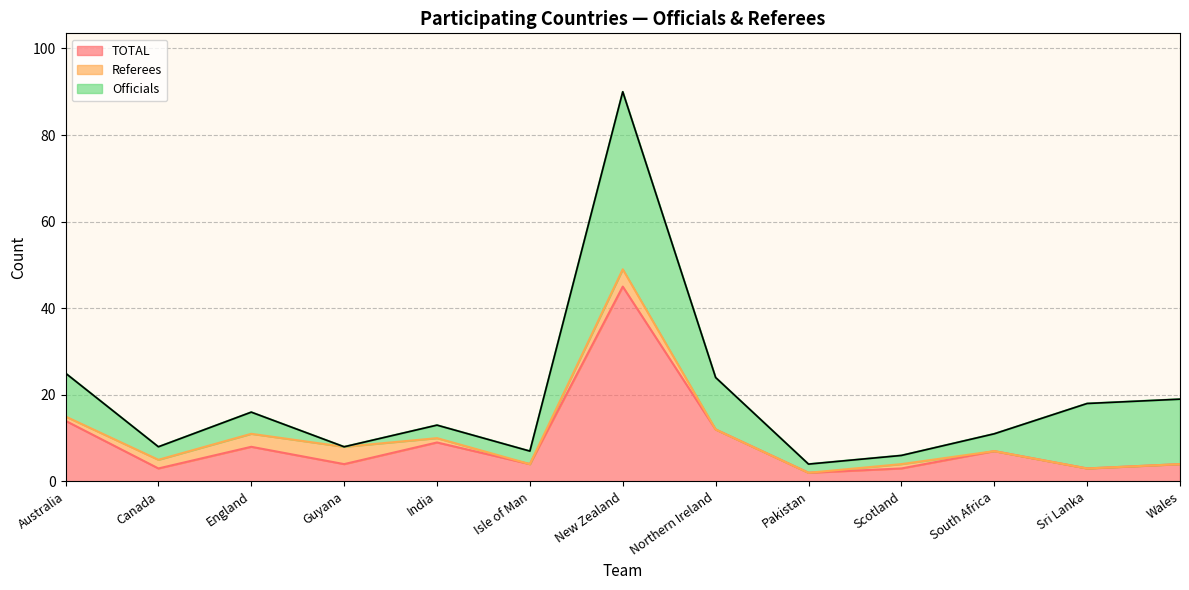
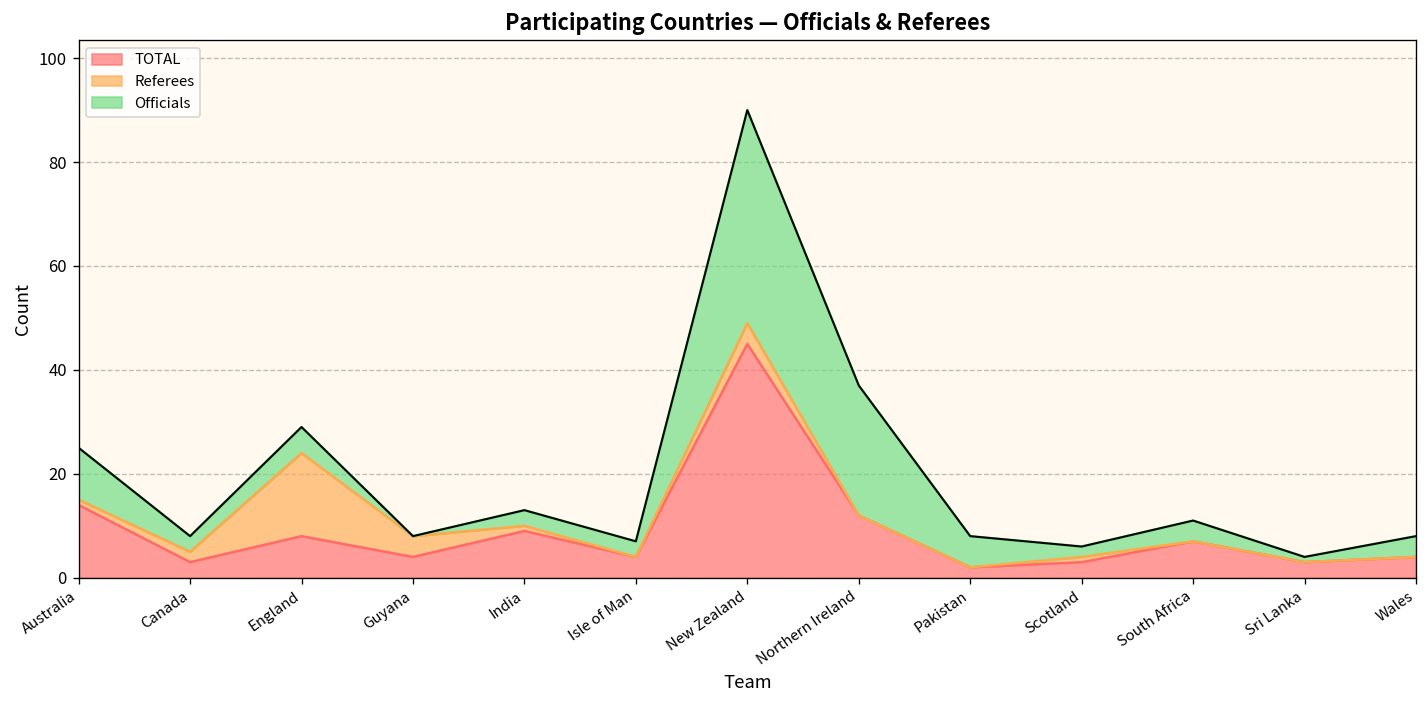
  {
    "TOTAL": {
      "Australia": 14,
      "Canada": 3,
      "England": 8,
      "Guyana": 4,
      "India": 9,
      "New Zealand": 45,
      "Scotland": 3
    },
    "Referees": {
      "Australia": 1,
      "Canada": 2,
-     "England": 3,
+     "England": 16,
      "India": 1,
      "New Zealand": 4,
      "Scotland": 1
    },
    "Officials": {
      "Australia": 10,
      "Canada": 3,
      "England": 5,
      "India": 3,
      "Isle of Man": 3,
      "New Zealand": 41,
-     "Northern Ireland": 12,
-     "Pakistan": 2,
+     "Northern Ireland": 25,
+     "Pakistan": 6,
      "Scotland": 2,
      "South Africa": 4,
-     "Sri Lanka": 15,
-     "Wales": 15
+     "Sri Lanka": 1,
+     "Wales": 4
    }
  }
